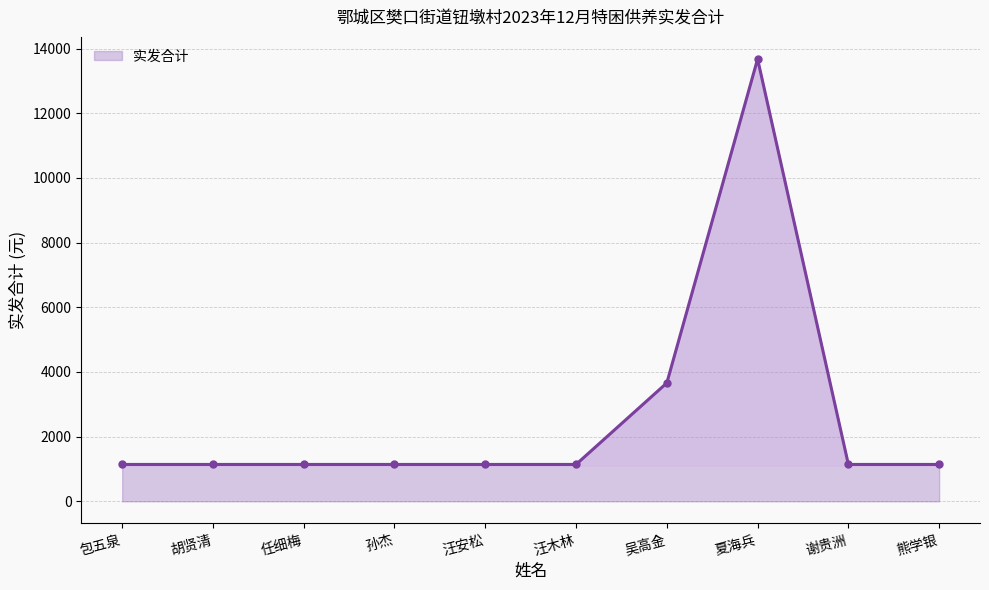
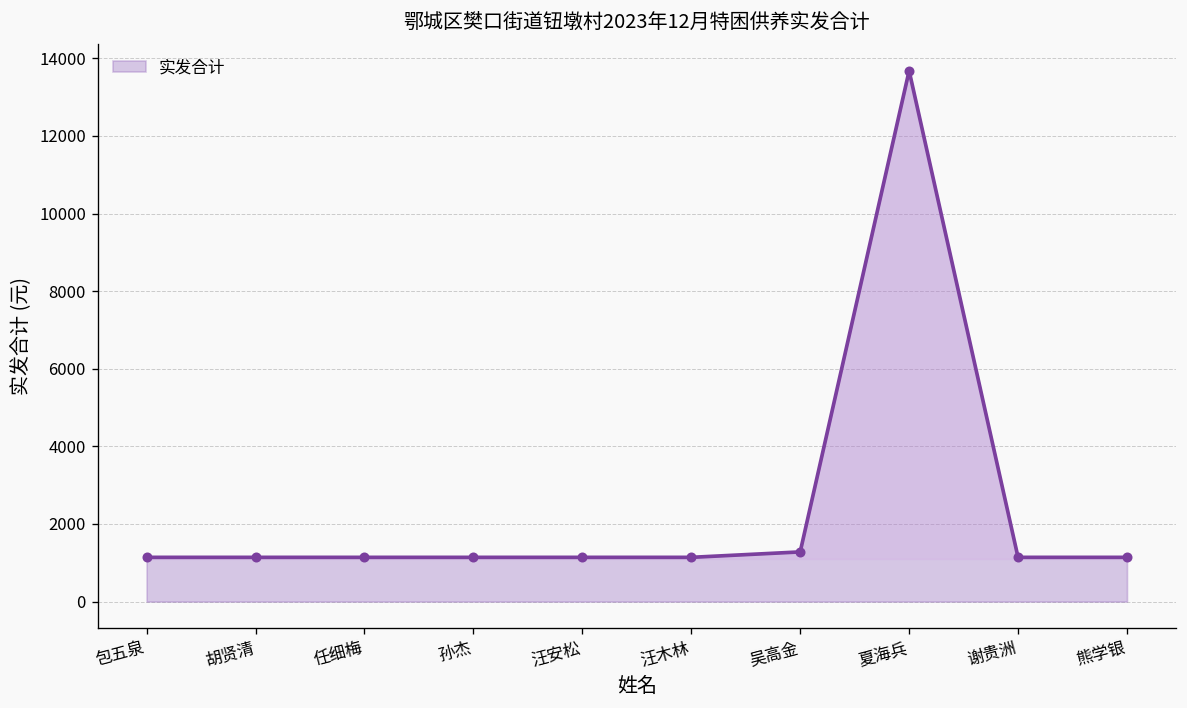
  {
    "包五泉": 1100,
    "胡贤清": 1100,
    "任细梅": 1100,
    "孙杰": 1100,
    "汪安松": 1100,
    "汪木林": 1100,
-   "吴高金": 3700,
+   "吴高金": 1300,
    "夏海兵": 13700,
    "谢贵洲": 1100,
    "熊学银": 1100
  }
